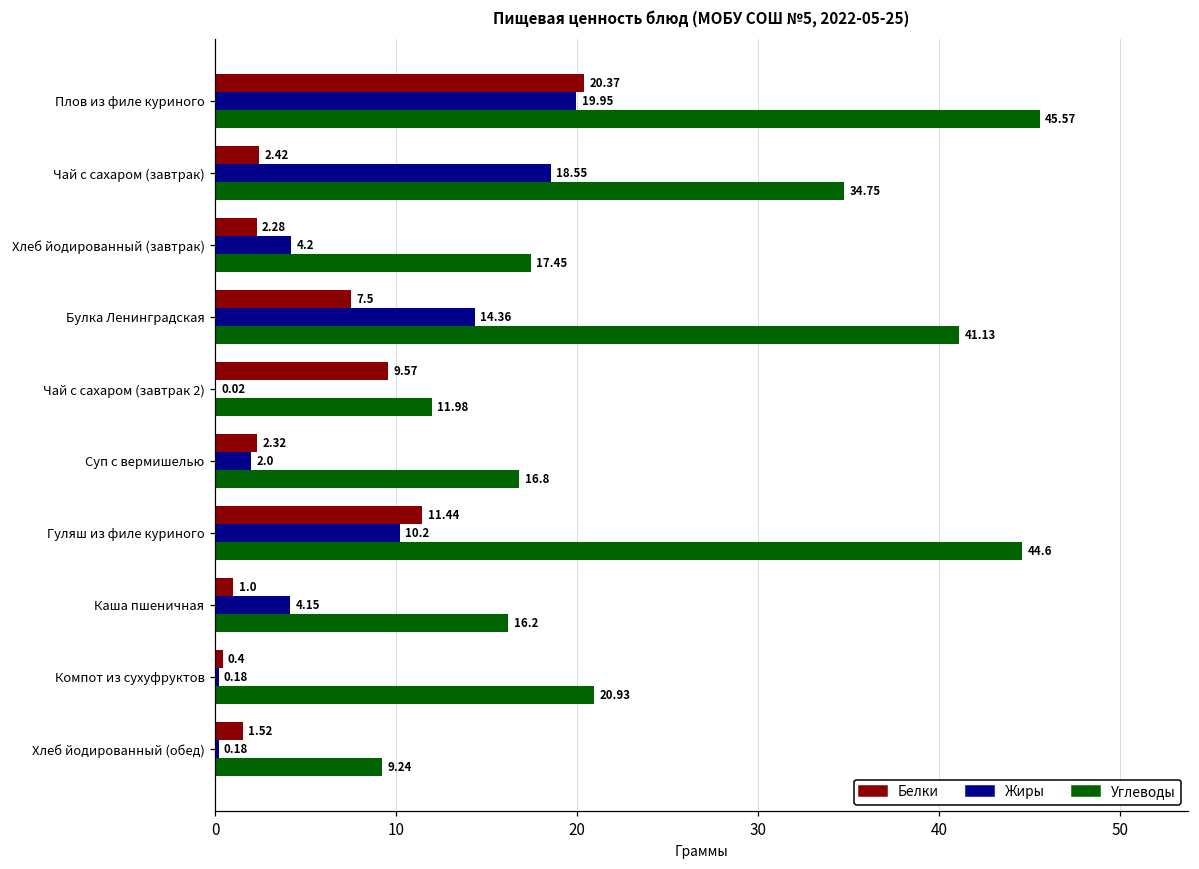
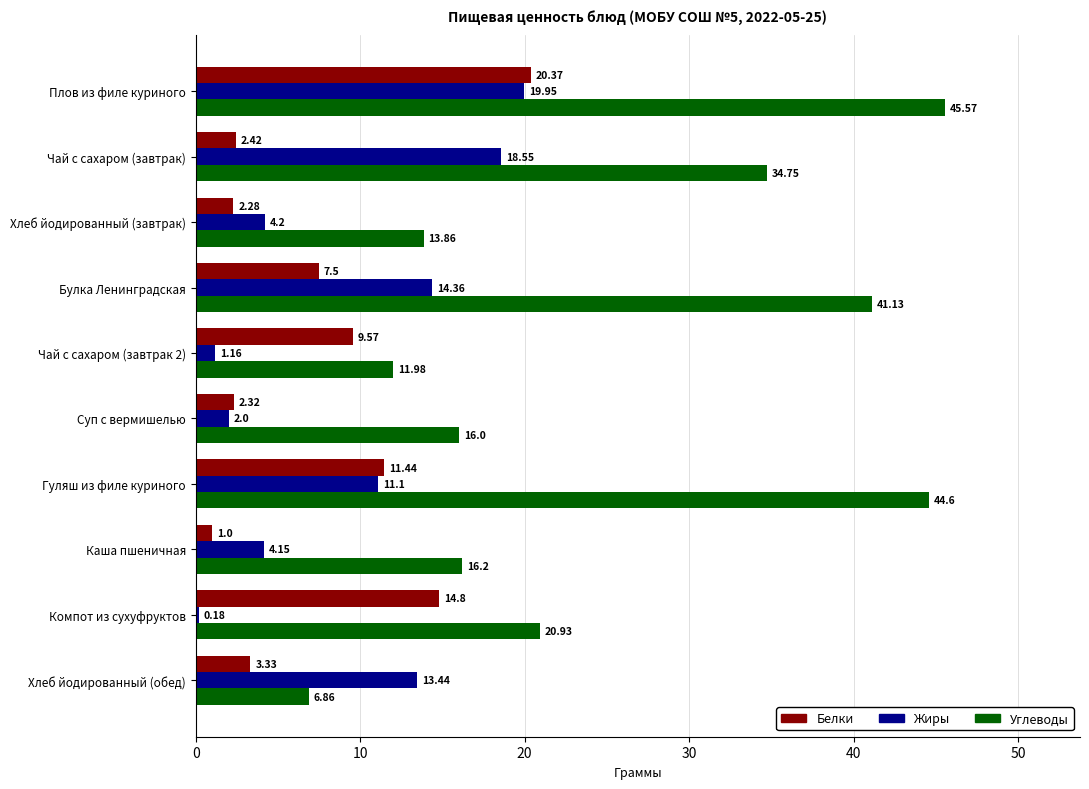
  {
    "Белки": {
      "Плов из филе куриного": 20.37,
      "Чай с сахаром (завтрак)": 2.42,
      "Хлеб йодированный (завтрак)": 2.28,
      "Булка Ленинградская": 7.5,
      "Чай с сахаром (завтрак 2)": 9.57,
      "Суп с вермишелью": 2.32,
      "Гуляш из филе куриного": 11.44,
      "Каша пшеничная": 1.0,
-     "Компот из сухуфруктов": 0.4,
-     "Хлеб йодированный (обед)": 1.52
+     "Компот из сухуфруктов": 14.8,
+     "Хлеб йодированный (обед)": 3.33
    },
    "Жиры": {
      "Плов из филе куриного": 19.95,
      "Чай с сахаром (завтрак)": 18.55,
      "Хлеб йодированный (завтрак)": 4.2,
      "Булка Ленинградская": 14.36,
-     "Чай с сахаром (завтрак 2)": 0.02,
+     "Чай с сахаром (завтрак 2)": 1.16,
      "Суп с вермишелью": 2.0,
-     "Гуляш из филе куриного": 10.2,
+     "Гуляш из филе куриного": 11.1,
      "Каша пшеничная": 4.15,
      "Компот из сухуфруктов": 0.18,
-     "Хлеб йодированный (обед)": 0.18
+     "Хлеб йодированный (обед)": 13.44
    },
    "Углеводы": {
      "Плов из филе куриного": 45.57,
      "Чай с сахаром (завтрак)": 34.75,
-     "Хлеб йодированный (завтрак)": 17.45,
+     "Хлеб йодированный (завтрак)": 13.86,
      "Булка Ленинградская": 41.13,
      "Чай с сахаром (завтрак 2)": 11.98,
-     "Суп с вермишелью": 16.8,
+     "Суп с вермишелью": 16.0,
      "Гуляш из филе куриного": 44.6,
      "Каша пшеничная": 16.2,
      "Компот из сухуфруктов": 20.93,
-     "Хлеб йодированный (обед)": 9.24
+     "Хлеб йодированный (обед)": 6.86
    }
  }
